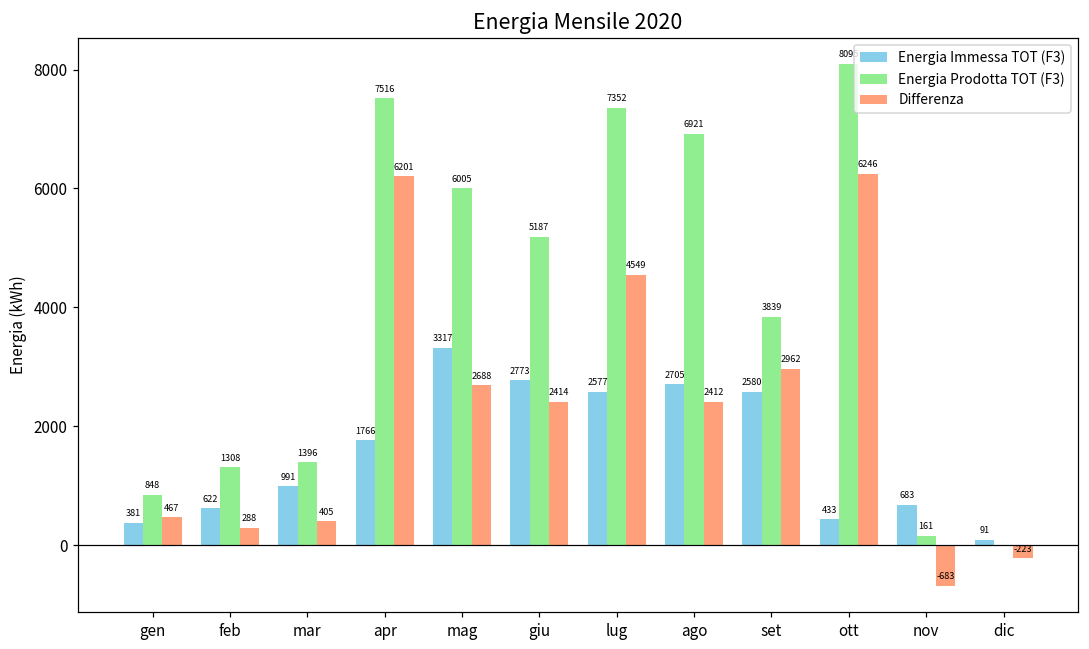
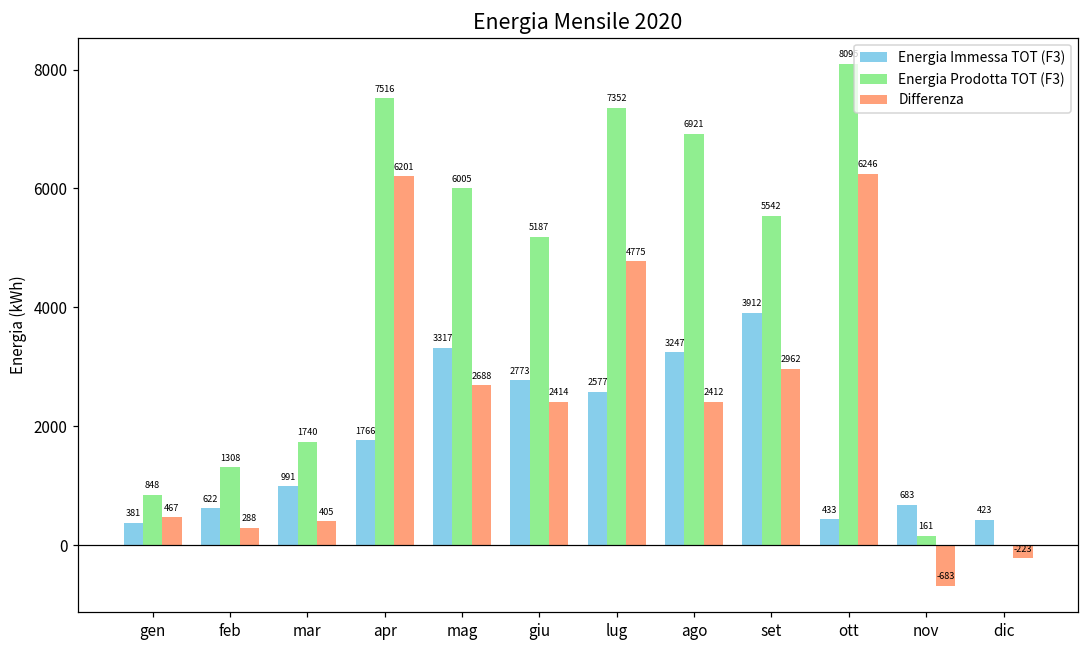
  {
    "Energia Immessa TOT (F3)": {
      "gen": 381,
      "feb": 622,
      "mar": 991,
      "apr": 1766,
      "mag": 3317,
      "giu": 2773,
      "lug": 2577,
-     "ago": 2705,
-     "set": 2580,
+     "ago": 3247,
+     "set": 3912,
      "ott": 433,
      "nov": 683,
-     "dic": 91
+     "dic": 423
    },
    "Energia Prodotta TOT (F3)": {
      "gen": 848,
      "feb": 1308,
-     "mar": 1396,
+     "mar": 1740,
      "apr": 7516,
      "mag": 6005,
      "giu": 5187,
      "lug": 7352,
      "ago": 6921,
-     "set": 3839,
+     "set": 5542,
      "nov": 161
    },
    "Differenza": {
      "gen": 467,
      "feb": 288,
      "mar": 405,
      "apr": 6201,
      "mag": 2688,
      "giu": 2414,
-     "lug": 4549,
+     "lug": 4775,
      "ago": 2412,
      "set": 2962,
      "ott": 6246,
      "nov": -683,
      "dic": -223
    }
  }
